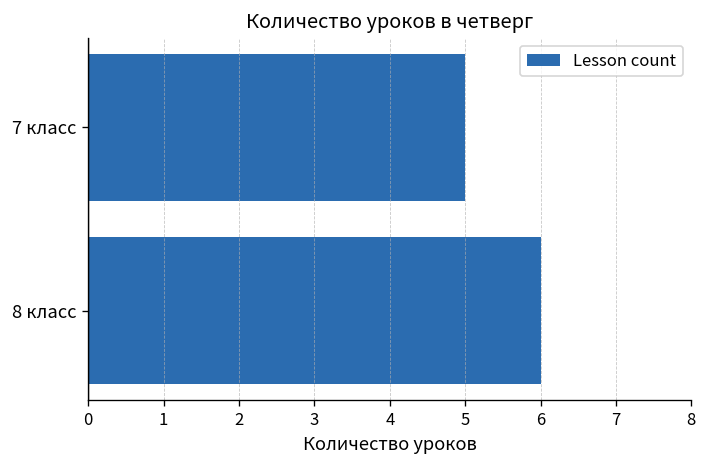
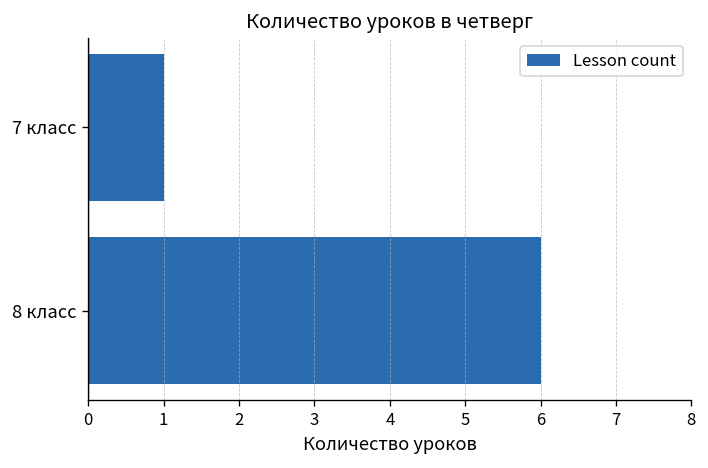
  {
-   "7 класс": 5,
+   "7 класс": 1,
    "8 класс": 6
  }
